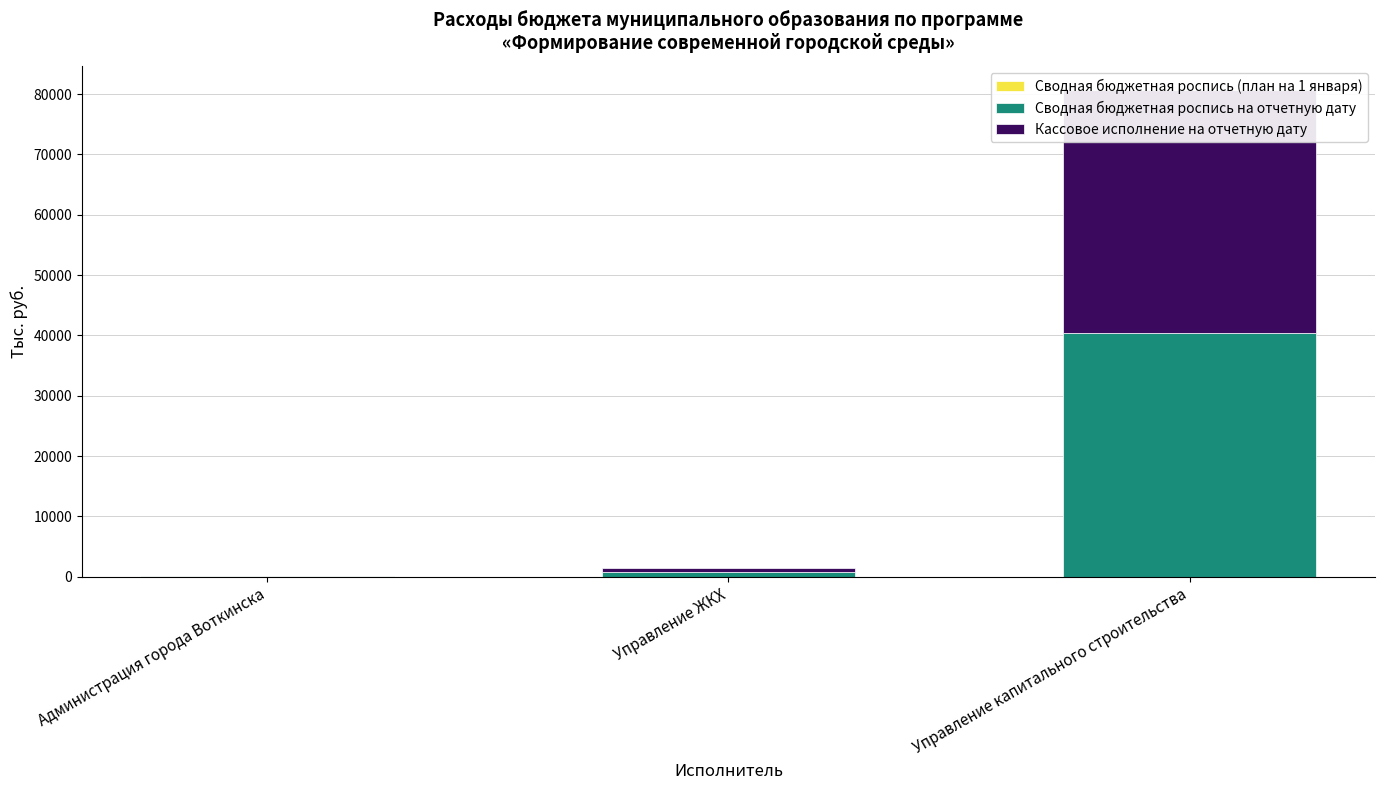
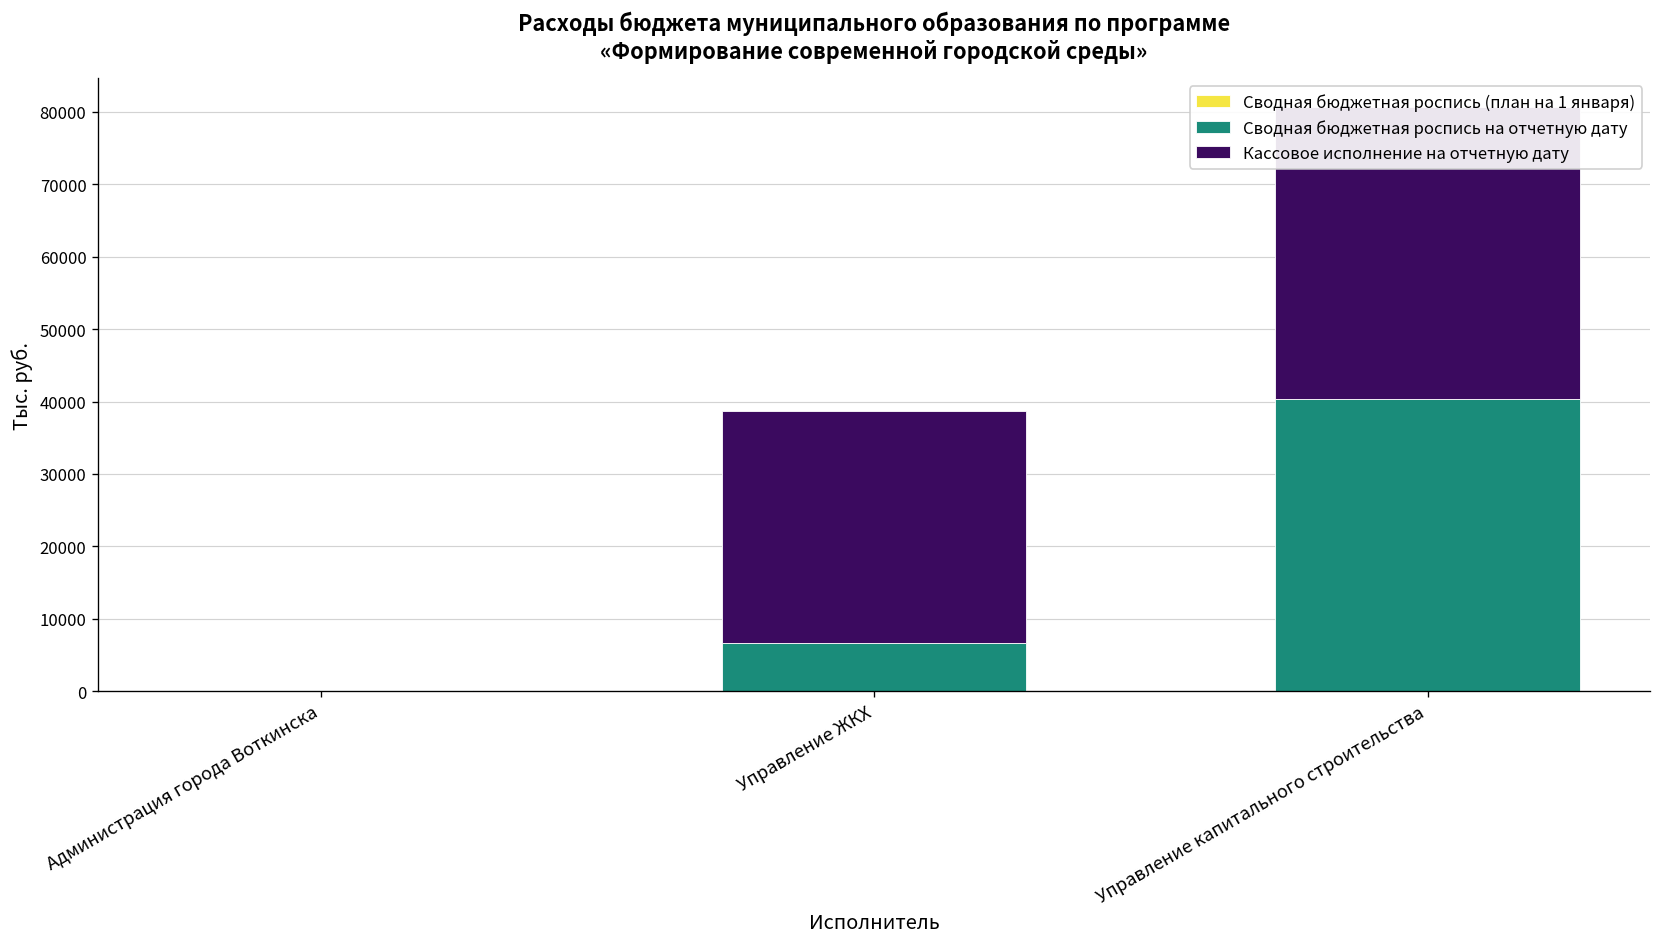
  {
    "Сводная бюджетная роспись (план на 1 января)": {
      "Администрация города Воткинска": 0,
      "Управление ЖКХ": 0,
      "Управление капитального строительства": 0
    },
    "Сводная бюджетная роспись на отчетную дату": {
-     "Управление ЖКХ": 1000,
+     "Управление ЖКХ": 7000,
      "Управление капитального строительства": 40000
    },
    "Кассовое исполнение на отчетную дату": {
-     "Управление ЖКХ": 1000
+     "Управление ЖКХ": 32000
    }
  }
